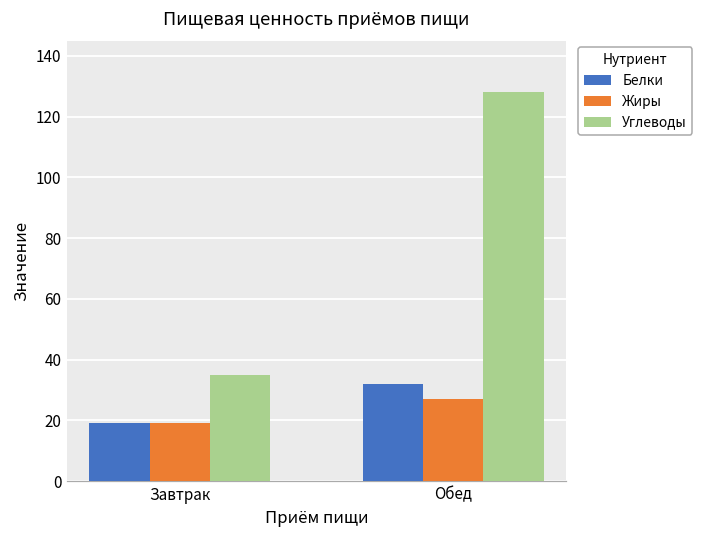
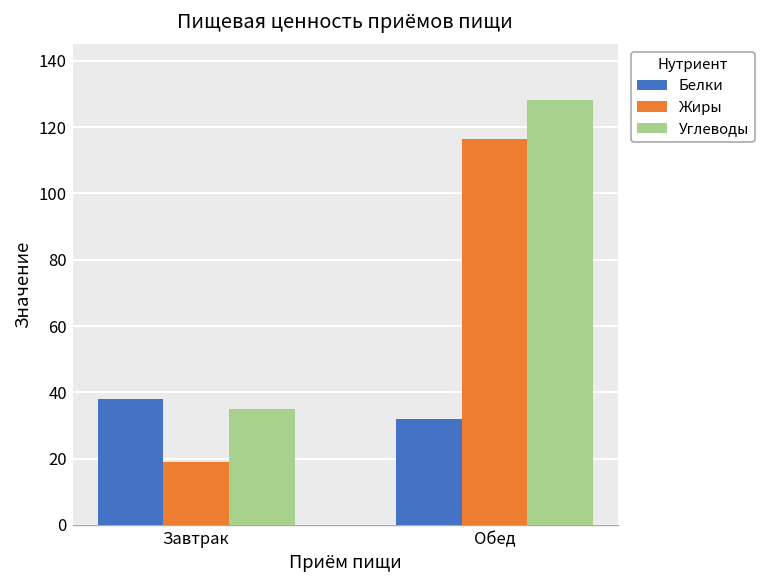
  {
    "Белки": {
-     "Завтрак": 19,
+     "Завтрак": 38,
      "Обед": 32
    },
    "Жиры": {
      "Завтрак": 19,
-     "Обед": 27
+     "Обед": 117
    },
    "Углеводы": {
      "Завтрак": 35,
      "Обед": 128
    }
  }
